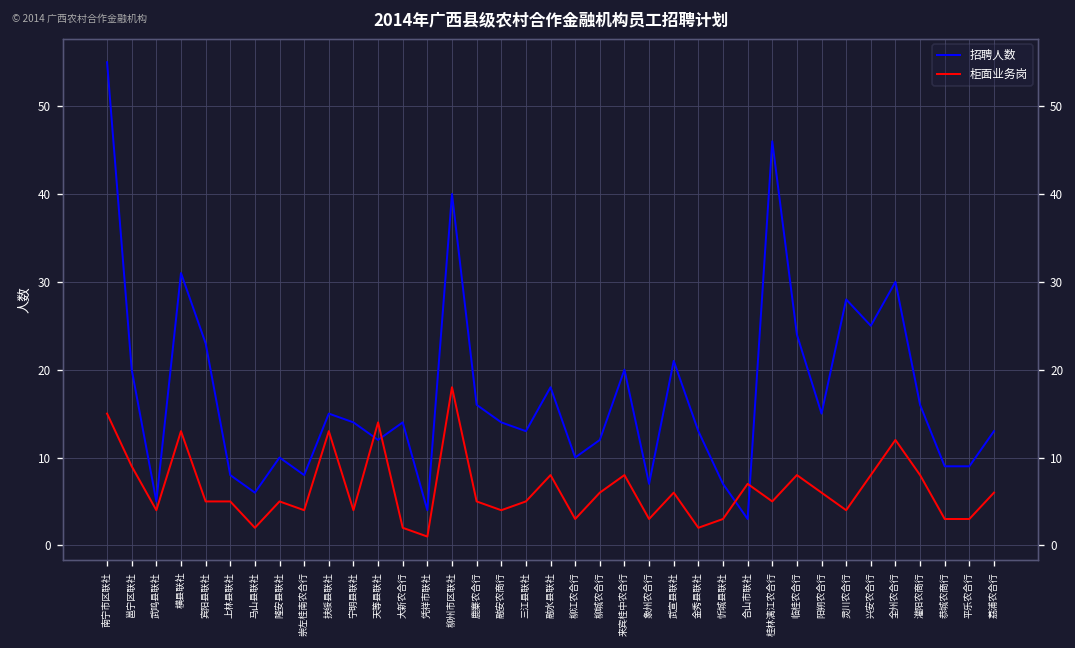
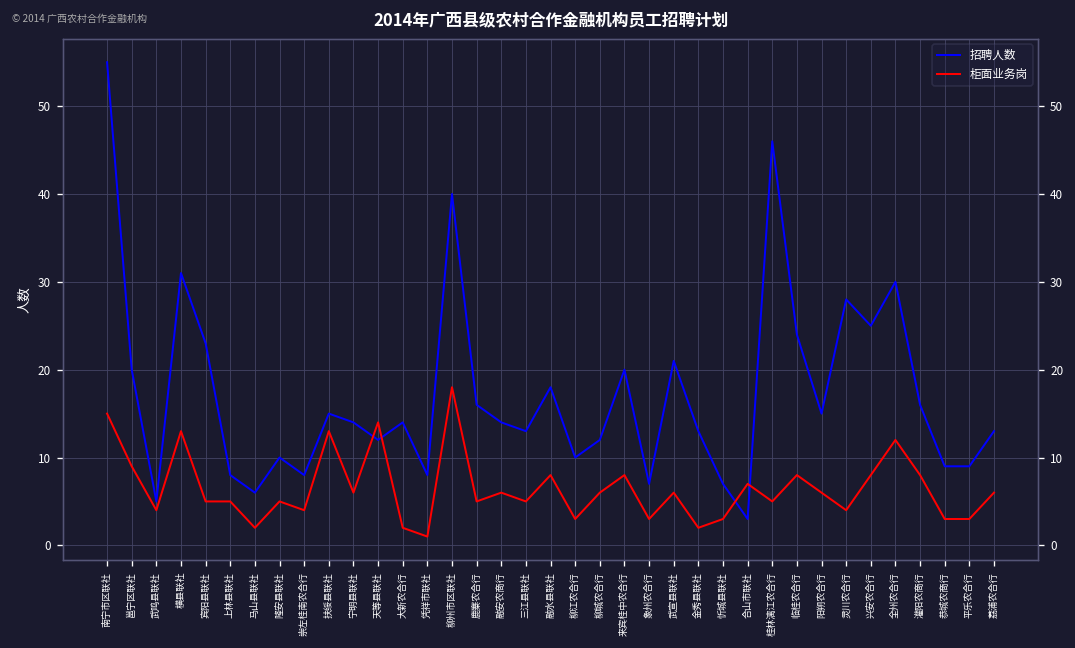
  {
    "招聘人数": {
      "南宁市区联社": 55,
      "邕宁区联社": 20,
      "武鸣县联社": 5,
      "横县联社": 31,
      "宾阳县联社": 23,
      "上林县联社": 8,
      "马山县联社": 6,
      "隆安县联社": 10,
      "崇左桂南农合行": 8,
      "扶绥县联社": 15,
      "宁明县联社": 14,
      "天等县联社": 12,
      "大新农合行": 14,
-     "凭祥市联社": 4,
+     "凭祥市联社": 8,
      "柳州市区联社": 40,
      "鹿寨农合行": 16,
      "融安农商行": 14,
      "三江县联社": 13,
      "融水县联社": 18,
      "柳江农合行": 10,
      "柳城农合行": 12,
      "来宾桂中农合行": 20,
      "象州农合行": 7,
      "武宣县联社": 21,
      "金秀县联社": 13,
      "忻城县联社": 7,
      "合山市联社": 3,
      "桂林漓江农合行": 46,
      "临桂农合行": 24,
      "阳朔农合行": 15,
      "灵川农合行": 28,
      "兴安农合行": 25,
      "全州农合行": 30,
      "灌阳农商行": 16,
      "恭城农商行": 9,
      "平乐农合行": 9,
      "荔浦农合行": 13
    },
    "柜面业务岗": {
      "南宁市区联社": 15,
      "邕宁区联社": 9,
      "武鸣县联社": 4,
      "横县联社": 13,
      "宾阳县联社": 5,
      "上林县联社": 5,
      "马山县联社": 2,
      "隆安县联社": 5,
      "崇左桂南农合行": 4,
      "扶绥县联社": 13,
-     "宁明县联社": 4,
+     "宁明县联社": 6,
      "天等县联社": 14,
      "大新农合行": 2,
      "凭祥市联社": 1,
      "柳州市区联社": 18,
      "鹿寨农合行": 5,
-     "融安农商行": 4,
+     "融安农商行": 6,
      "三江县联社": 5,
      "融水县联社": 8,
      "柳江农合行": 3,
      "柳城农合行": 6,
      "来宾桂中农合行": 8,
      "象州农合行": 3,
      "武宣县联社": 6,
      "金秀县联社": 2,
      "忻城县联社": 3,
      "合山市联社": 7,
      "桂林漓江农合行": 5,
      "临桂农合行": 8,
      "阳朔农合行": 6,
      "灵川农合行": 4,
      "兴安农合行": 8,
      "全州农合行": 12,
      "灌阳农商行": 8,
      "恭城农商行": 3,
      "平乐农合行": 3,
      "荔浦农合行": 6
    }
  }
